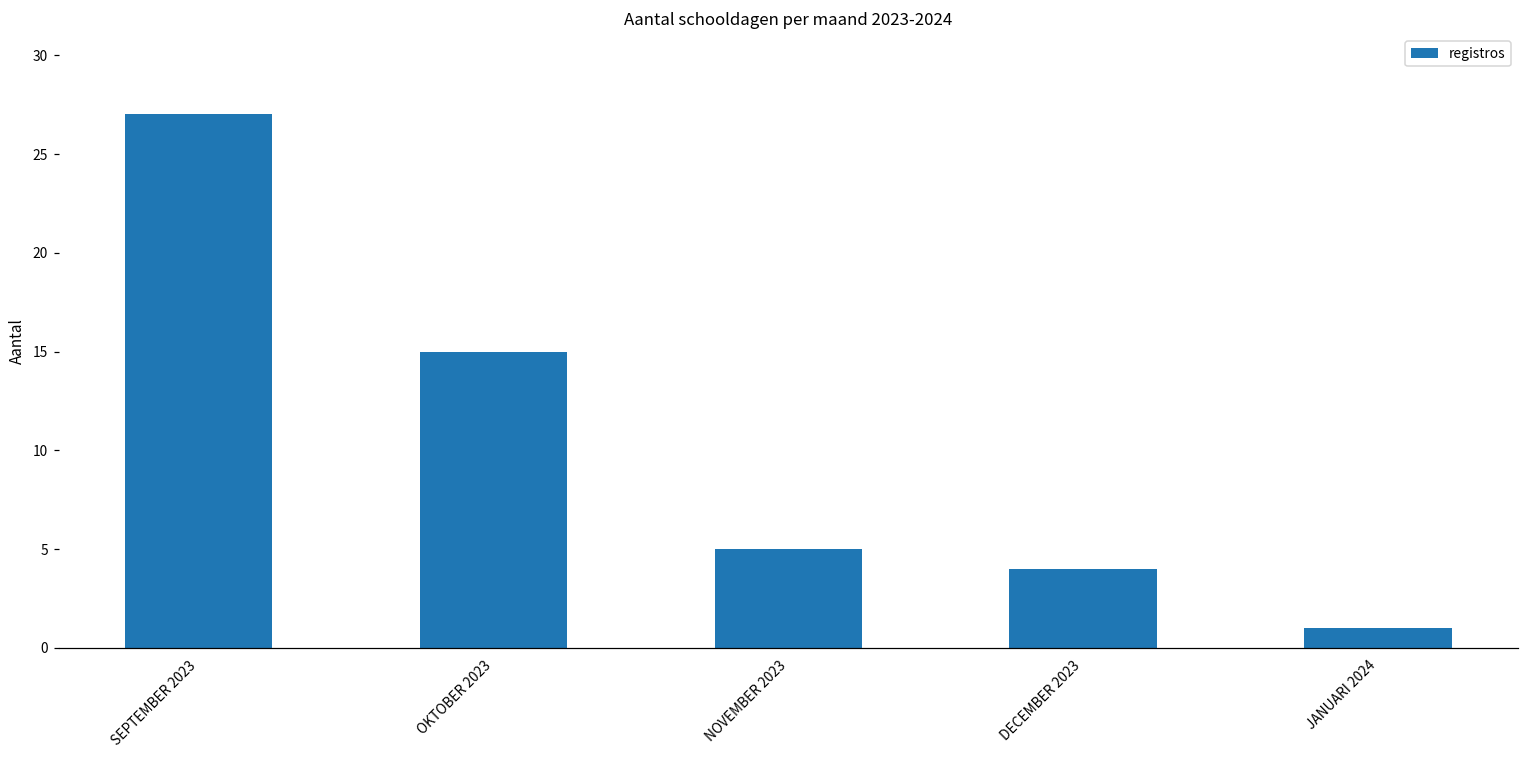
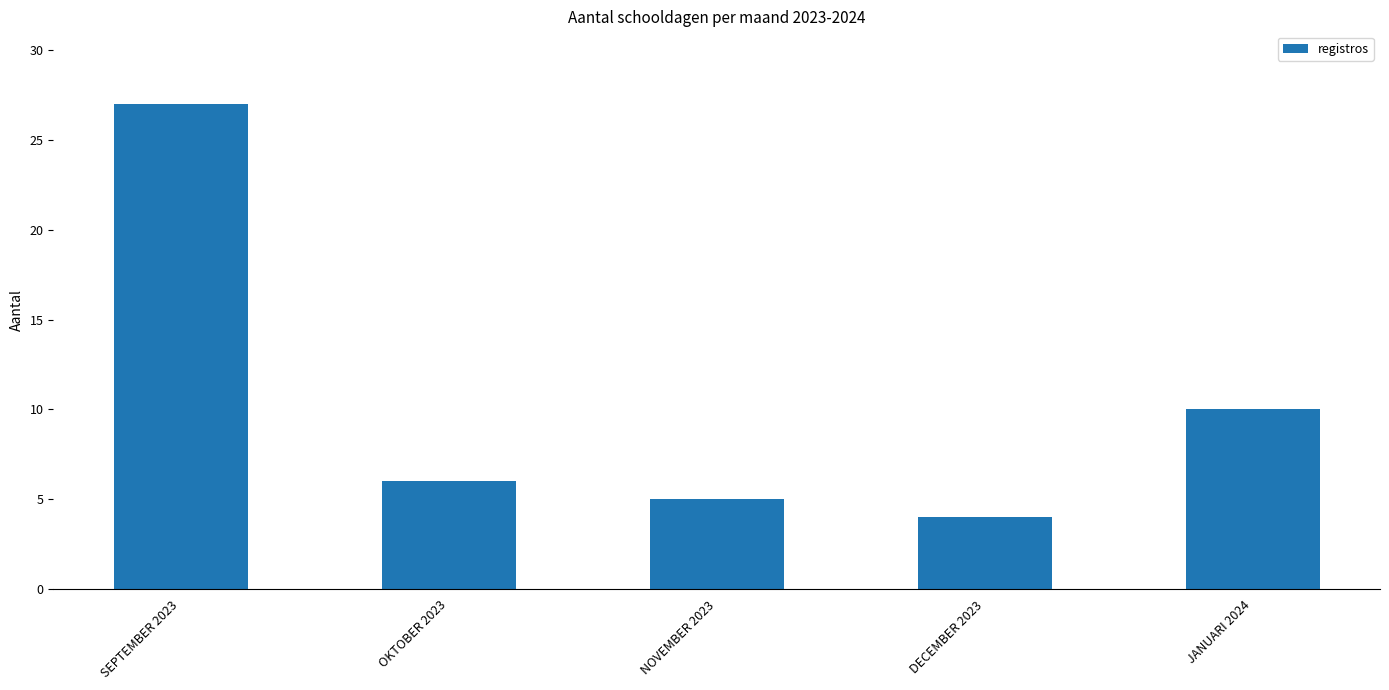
  {
    "SEPTEMBER 2023": 27,
-   "OKTOBER 2023": 15,
+   "OKTOBER 2023": 6,
    "NOVEMBER 2023": 5,
    "DECEMBER 2023": 4,
-   "JANUARI 2024": 1
+   "JANUARI 2024": 10
  }
